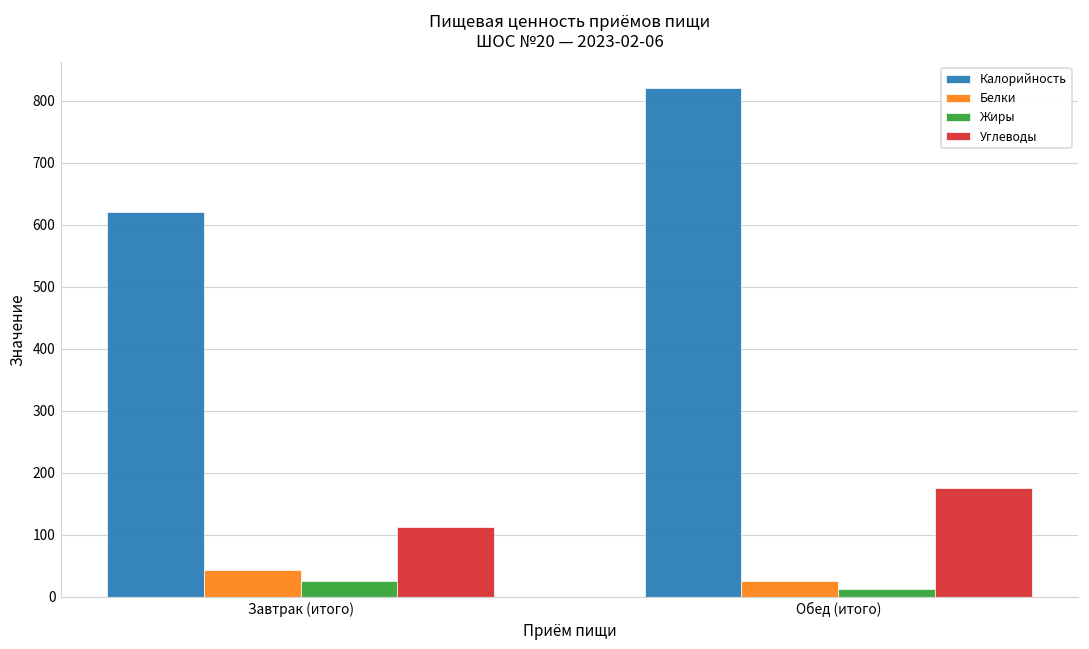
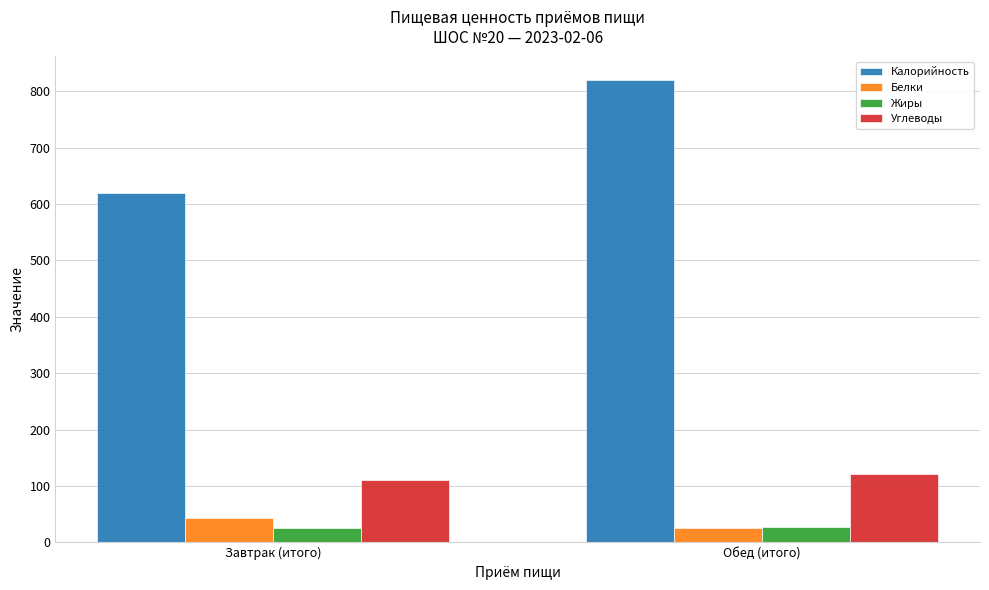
  {
    "Калорийность": {
      "Завтрак (итого)": 620,
      "Обед (итого)": 820
    },
    "Белки": {
      "Завтрак (итого)": 40,
      "Обед (итого)": 20
    },
    "Жиры": {
      "Завтрак (итого)": 20,
-     "Обед (итого)": 10
+     "Обед (итого)": 30
    },
    "Углеводы": {
      "Завтрак (итого)": 110,
-     "Обед (итого)": 180
+     "Обед (итого)": 120
    }
  }
